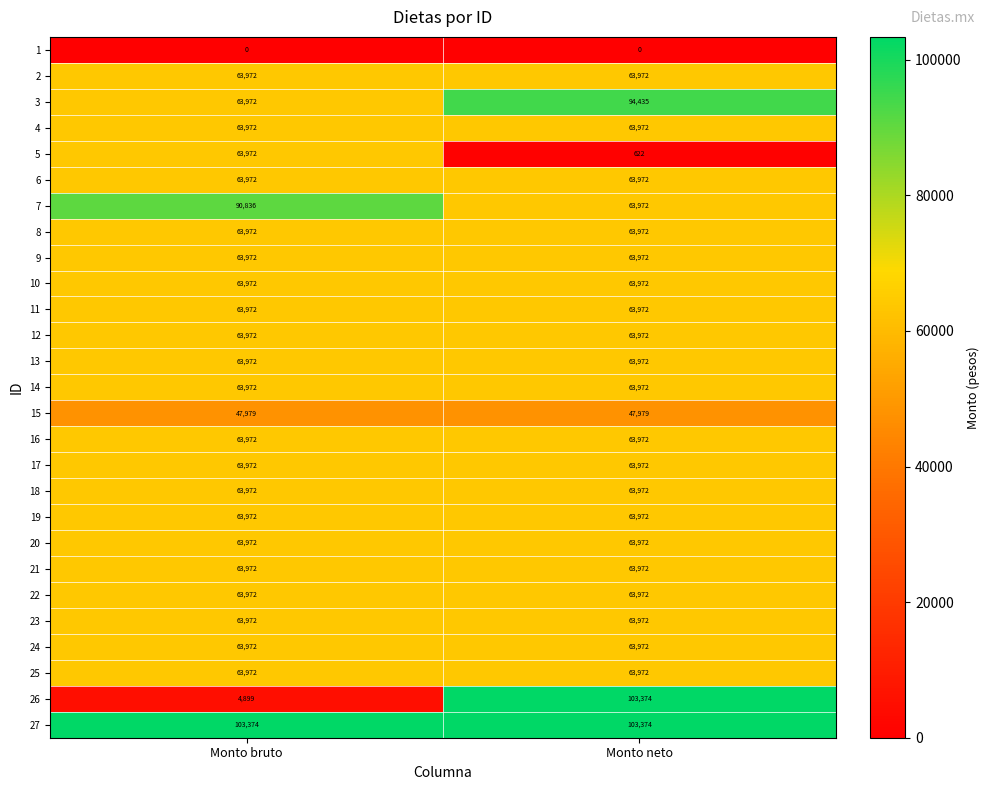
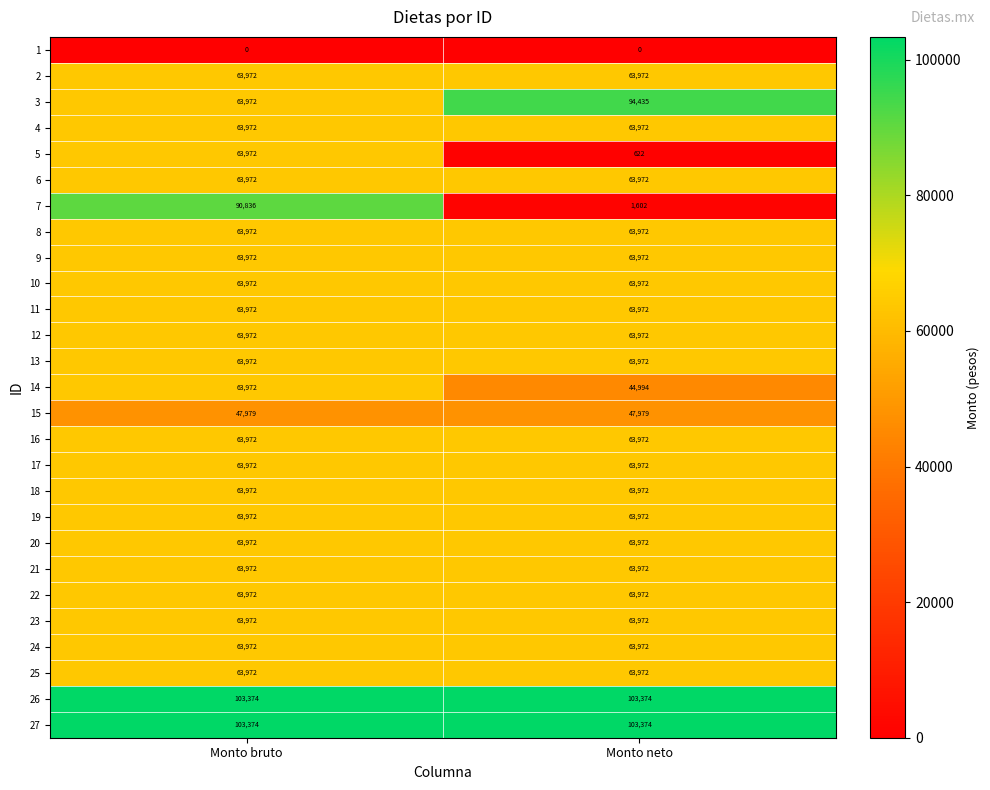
  {
    "1": {
      "Monto bruto": "0",
      "Monto neto": "0"
    },
    "2": {
      "Monto bruto": "63,972",
      "Monto neto": "63,972"
    },
    "3": {
      "Monto bruto": "63,972",
      "Monto neto": "94,435"
    },
    "4": {
      "Monto bruto": "63,972",
      "Monto neto": "63,972"
    },
    "5": {
      "Monto bruto": "63,972",
      "Monto neto": "622"
    },
    "6": {
      "Monto bruto": "63,972",
      "Monto neto": "63,972"
    },
    "7": {
      "Monto bruto": "90,836",
-     "Monto neto": "63,972"
+     "Monto neto": "1,602"
    },
    "8": {
      "Monto bruto": "63,972",
      "Monto neto": "63,972"
    },
    "9": {
      "Monto bruto": "63,972",
      "Monto neto": "63,972"
    },
    "10": {
      "Monto bruto": "63,972",
      "Monto neto": "63,972"
    },
    "11": {
      "Monto bruto": "63,972",
      "Monto neto": "63,972"
    },
    "12": {
      "Monto bruto": "63,972",
      "Monto neto": "63,972"
    },
    "13": {
      "Monto bruto": "63,972",
      "Monto neto": "63,972"
    },
    "14": {
      "Monto bruto": "63,972",
-     "Monto neto": "63,972"
+     "Monto neto": "44,994"
    },
    "15": {
      "Monto bruto": "47,979",
      "Monto neto": "47,979"
    },
    "16": {
      "Monto bruto": "63,972",
      "Monto neto": "63,972"
    },
    "17": {
      "Monto bruto": "63,972",
      "Monto neto": "63,972"
    },
    "18": {
      "Monto bruto": "63,972",
      "Monto neto": "63,972"
    },
    "19": {
      "Monto bruto": "63,972",
      "Monto neto": "63,972"
    },
    "20": {
      "Monto bruto": "63,972",
      "Monto neto": "63,972"
    },
    "21": {
      "Monto bruto": "63,972",
      "Monto neto": "63,972"
    },
    "22": {
      "Monto bruto": "63,972",
      "Monto neto": "63,972"
    },
    "23": {
      "Monto bruto": "63,972",
      "Monto neto": "63,972"
    },
    "24": {
      "Monto bruto": "63,972",
      "Monto neto": "63,972"
    },
    "25": {
      "Monto bruto": "63,972",
      "Monto neto": "63,972"
    },
    "26": {
-     "Monto bruto": "4,899",
+     "Monto bruto": "103,374",
      "Monto neto": "103,374"
    },
    "27": {
      "Monto bruto": "103,374",
      "Monto neto": "103,374"
    }
  }
